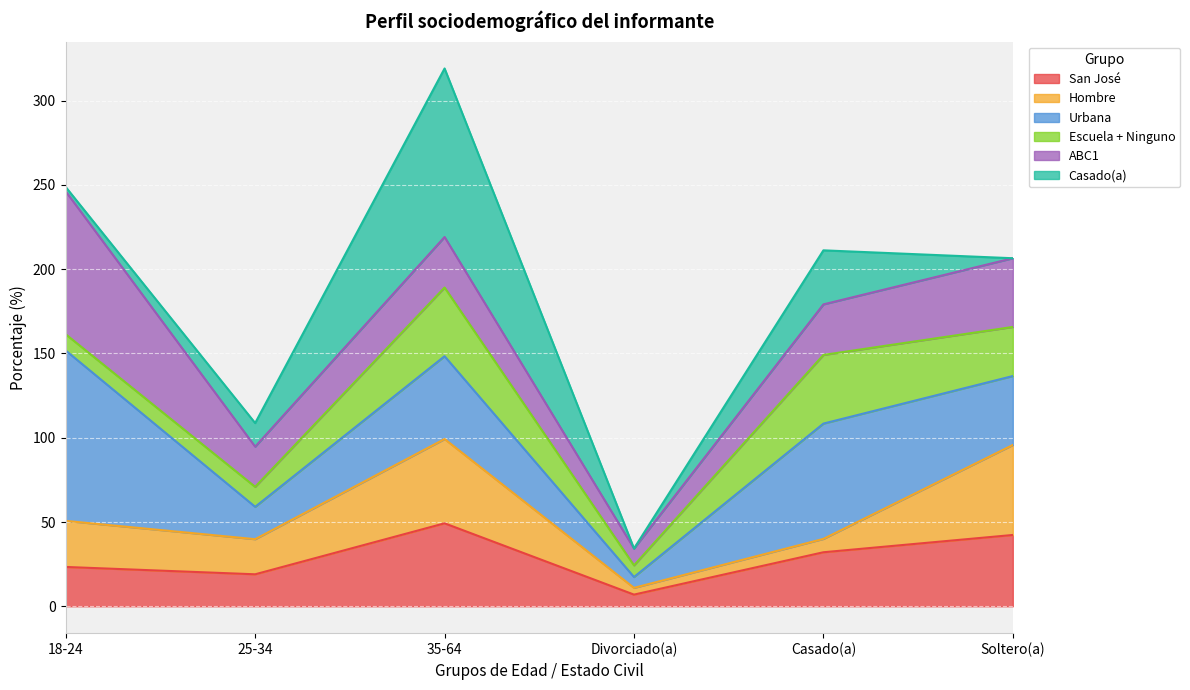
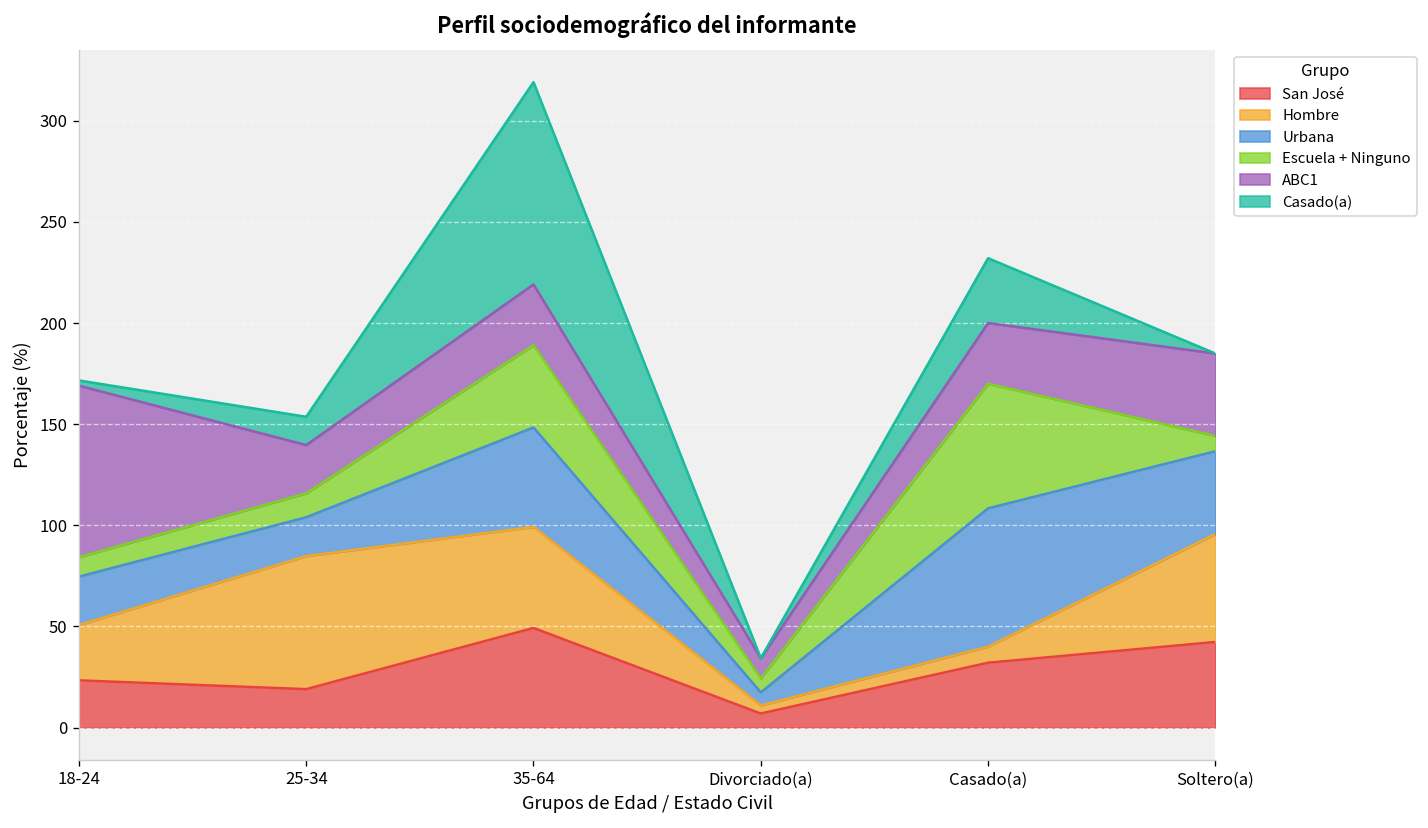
  {
    "San José": {
      "18-24": 23,
      "25-34": 19,
      "35-64": 49,
      "Divorciado(a)": 7,
      "Casado(a)": 32,
      "Soltero(a)": 42
    },
    "Hombre": {
      "18-24": 27,
-     "25-34": 21,
+     "25-34": 66,
      "35-64": 50,
      "Divorciado(a)": 4,
      "Casado(a)": 8,
      "Soltero(a)": 53
    },
    "Urbana": {
-     "18-24": 101,
+     "18-24": 24,
      "25-34": 19,
      "35-64": 49,
      "Divorciado(a)": 6,
      "Casado(a)": 68,
      "Soltero(a)": 41
    },
    "Escuela + Ninguno": {
      "18-24": 10,
      "25-34": 12,
      "35-64": 41,
      "Divorciado(a)": 7,
-     "Casado(a)": 41,
-     "Soltero(a)": 29
+     "Casado(a)": 62,
+     "Soltero(a)": 8
    },
    "ABC1": {
      "18-24": 85,
      "25-34": 24,
      "35-64": 30,
      "Casado(a)": 30
    },
    "Casado(a)": {
      "18-24": 3,
      "25-34": 14,
      "35-64": 100,
      "Casado(a)": 32
    }
  }
